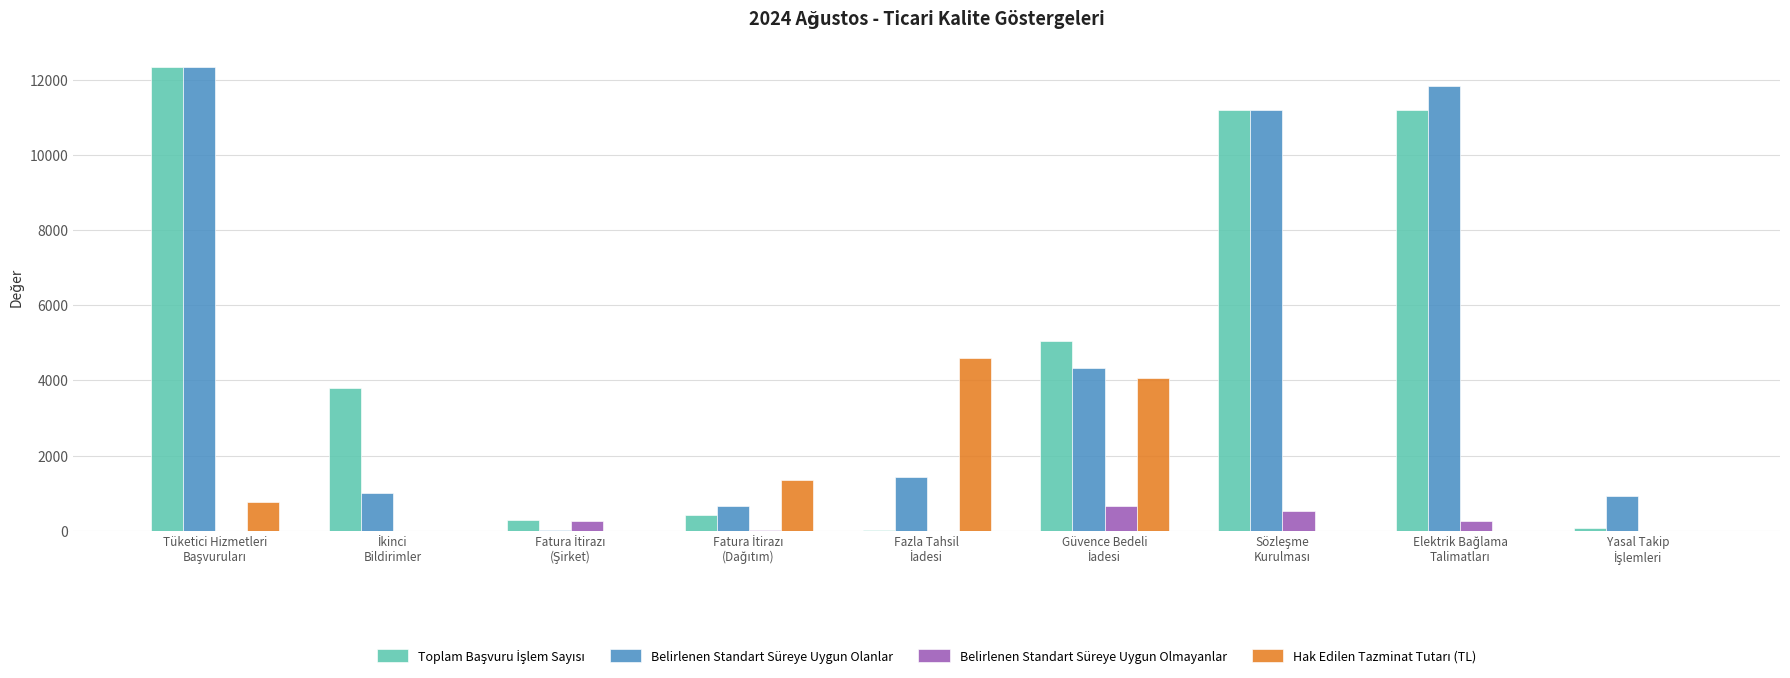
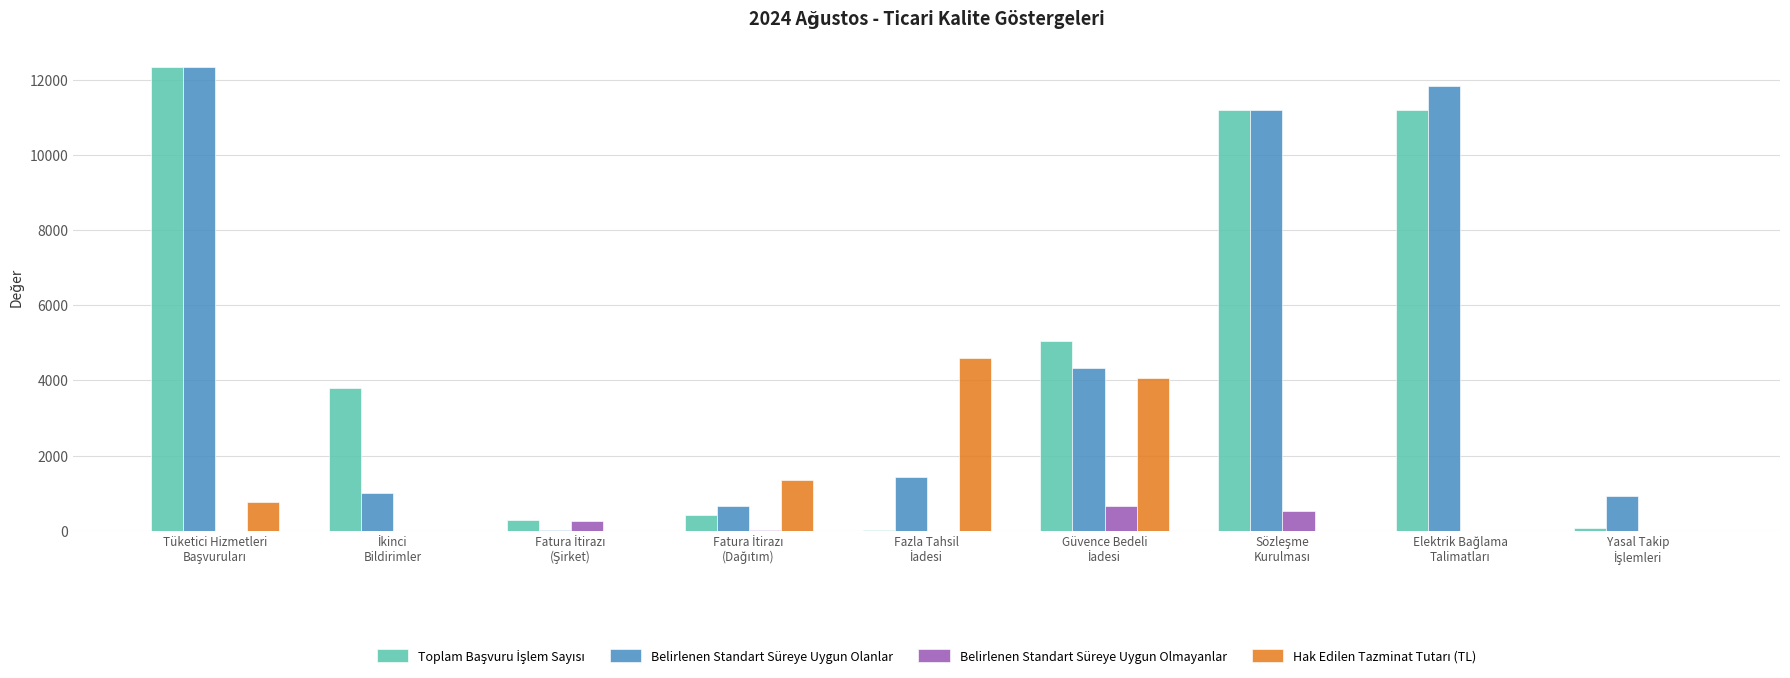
  {
    "Toplam Başvuru İşlem Sayısı": {
      "Tüketici Hizmetleri Başvuruları": 12300,
      "İkinci Bildirimler": 3800,
      "Fatura İtirazı (Şirket)": 300,
      "Fatura İtirazı (Dağıtım)": 400,
      "Güvence Bedeli İadesi": 5000,
      "Sözleşme Kurulması": 11200,
      "Elektrik Bağlama Talimatları": 11200,
      "Yasal Takip İşlemleri": 100
    },
    "Belirlenen Standart Süreye Uygun Olanlar": {
      "Tüketici Hizmetleri Başvuruları": 12300,
      "İkinci Bildirimler": 1000,
      "Fatura İtirazı (Dağıtım)": 700,
      "Fazla Tahsil İadesi": 1400,
      "Güvence Bedeli İadesi": 4300,
      "Sözleşme Kurulması": 11200,
      "Elektrik Bağlama Talimatları": 11800,
      "Yasal Takip İşlemleri": 900
    },
    "Belirlenen Standart Süreye Uygun Olmayanlar": {
      "İkinci Bildirimler": 0,
      "Fatura İtirazı (Şirket)": 300,
      "Güvence Bedeli İadesi": 600,
      "Sözleşme Kurulması": 500,
-     "Elektrik Bağlama Talimatları": 300,
+     "Elektrik Bağlama Talimatları": 0,
      "Yasal Takip İşlemleri": 0
    },
    "Hak Edilen Tazminat Tutarı (TL)": {
      "Tüketici Hizmetleri Başvuruları": 800,
      "İkinci Bildirimler": 0,
      "Fatura İtirazı (Şirket)": 0,
      "Fatura İtirazı (Dağıtım)": 1400,
      "Fazla Tahsil İadesi": 4600,
      "Güvence Bedeli İadesi": 4100,
      "Sözleşme Kurulması": 0,
      "Elektrik Bağlama Talimatları": 0,
      "Yasal Takip İşlemleri": 0
    }
  }
